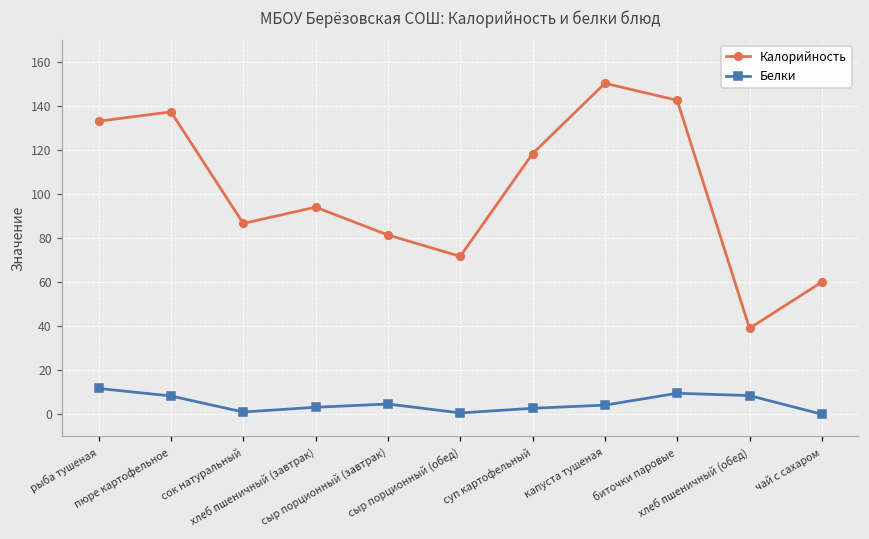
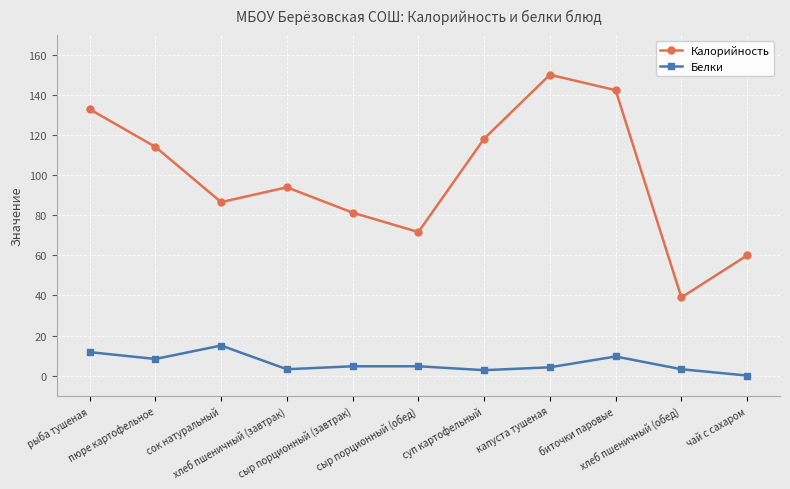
  {
    "Калорийность": {
      "рыба тушеная": 133,
-     "пюре картофельное": 137,
+     "пюре картофельное": 114,
      "сок натуральный": 87,
      "хлеб пшеничный (завтрак)": 94,
      "сыр порционный (завтрак)": 81,
      "сыр порционный (обед)": 72,
      "суп картофельный": 118,
      "капуста тушеная": 150,
      "биточки паровые": 143,
      "хлеб пшеничный (обед)": 39,
      "чай с сахаром": 60
    },
    "Белки": {
      "рыба тушеная": 12,
      "пюре картофельное": 8,
-     "сок натуральный": 1,
+     "сок натуральный": 15,
      "хлеб пшеничный (завтрак)": 3,
      "сыр порционный (завтрак)": 5,
-     "сыр порционный (обед)": 1,
+     "сыр порционный (обед)": 5,
      "суп картофельный": 3,
      "капуста тушеная": 4,
      "биточки паровые": 10,
-     "хлеб пшеничный (обед)": 8,
+     "хлеб пшеничный (обед)": 3,
      "чай с сахаром": 0
    }
  }
